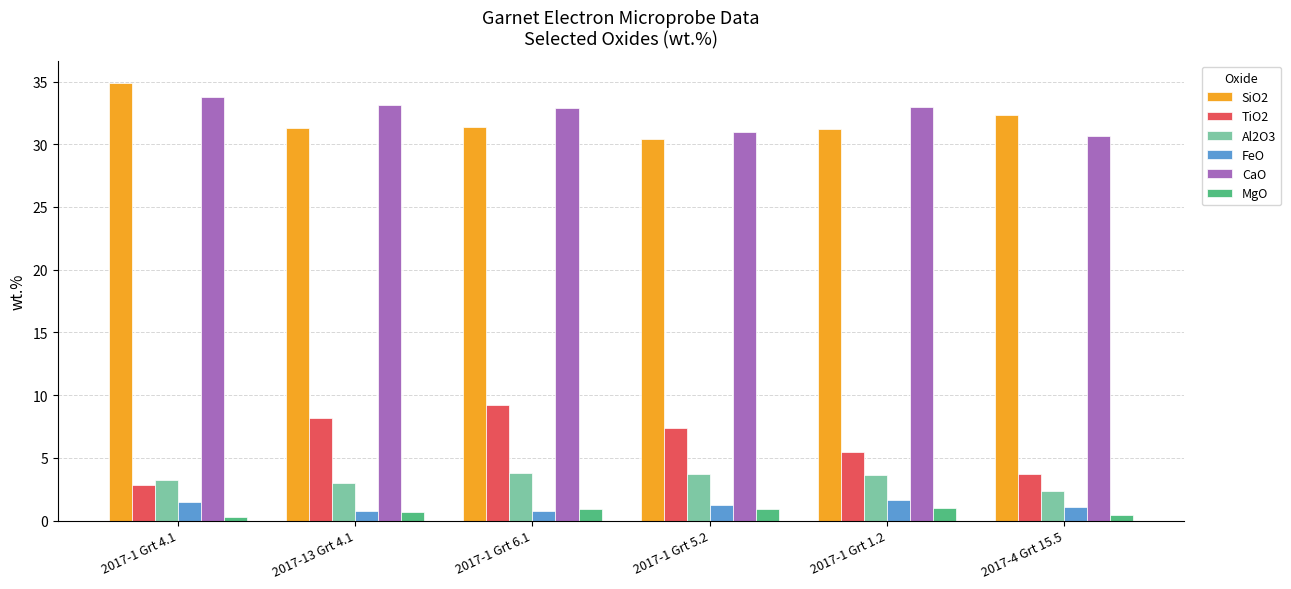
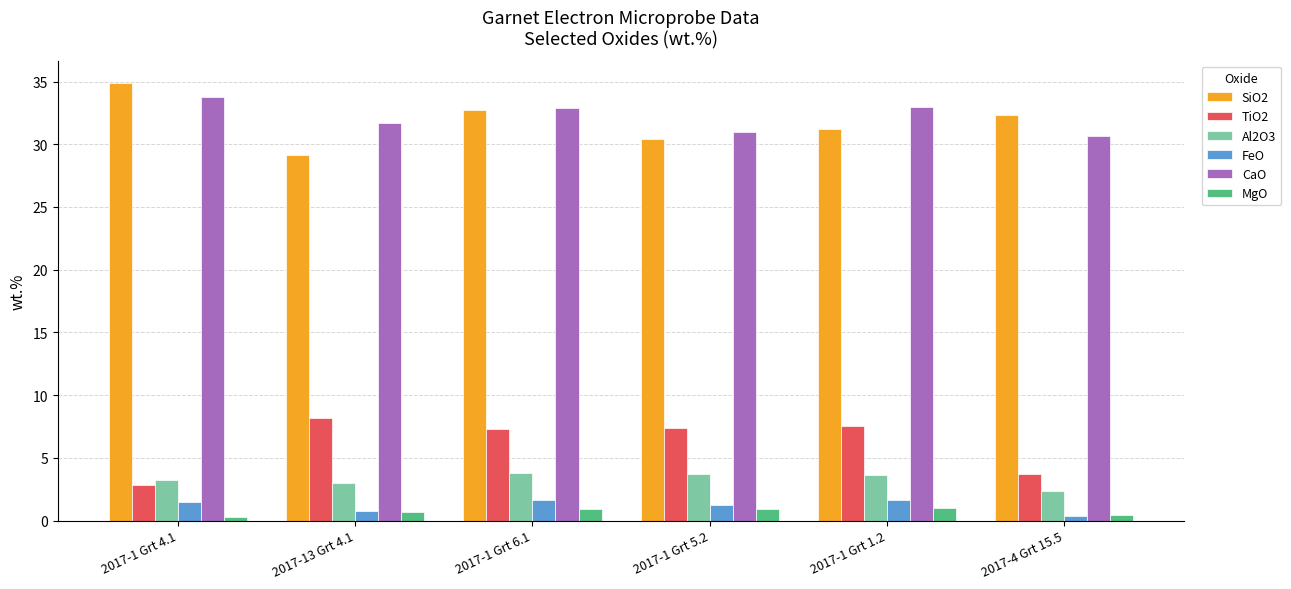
  {
    "SiO2": {
      "2017-1 Grt 4.1": 34.9,
-     "2017-13 Grt 4.1": 31.3,
-     "2017-1 Grt 6.1": 31.4,
+     "2017-13 Grt 4.1": 29.1,
+     "2017-1 Grt 6.1": 32.7,
      "2017-1 Grt 5.2": 30.5,
      "2017-1 Grt 1.2": 31.2,
      "2017-4 Grt 15.5": 32.3
    },
    "TiO2": {
      "2017-1 Grt 4.1": 2.8,
      "2017-13 Grt 4.1": 8.2,
-     "2017-1 Grt 6.1": 9.2,
+     "2017-1 Grt 6.1": 7.3,
      "2017-1 Grt 5.2": 7.4,
-     "2017-1 Grt 1.2": 5.4,
+     "2017-1 Grt 1.2": 7.5,
      "2017-4 Grt 15.5": 3.7
    },
    "FeO": {
      "2017-1 Grt 4.1": 1.5,
      "2017-13 Grt 4.1": 0.7,
-     "2017-1 Grt 6.1": 0.8,
+     "2017-1 Grt 6.1": 1.6,
      "2017-1 Grt 5.2": 1.3,
      "2017-1 Grt 1.2": 1.6,
-     "2017-4 Grt 15.5": 1.1
+     "2017-4 Grt 15.5": 0.4
    },
    "CaO": {
      "2017-1 Grt 4.1": 33.8,
-     "2017-13 Grt 4.1": 33.1,
+     "2017-13 Grt 4.1": 31.7,
      "2017-1 Grt 6.1": 32.9,
      "2017-1 Grt 5.2": 31.0,
      "2017-1 Grt 1.2": 33.0,
      "2017-4 Grt 15.5": 30.7
    }
  }
